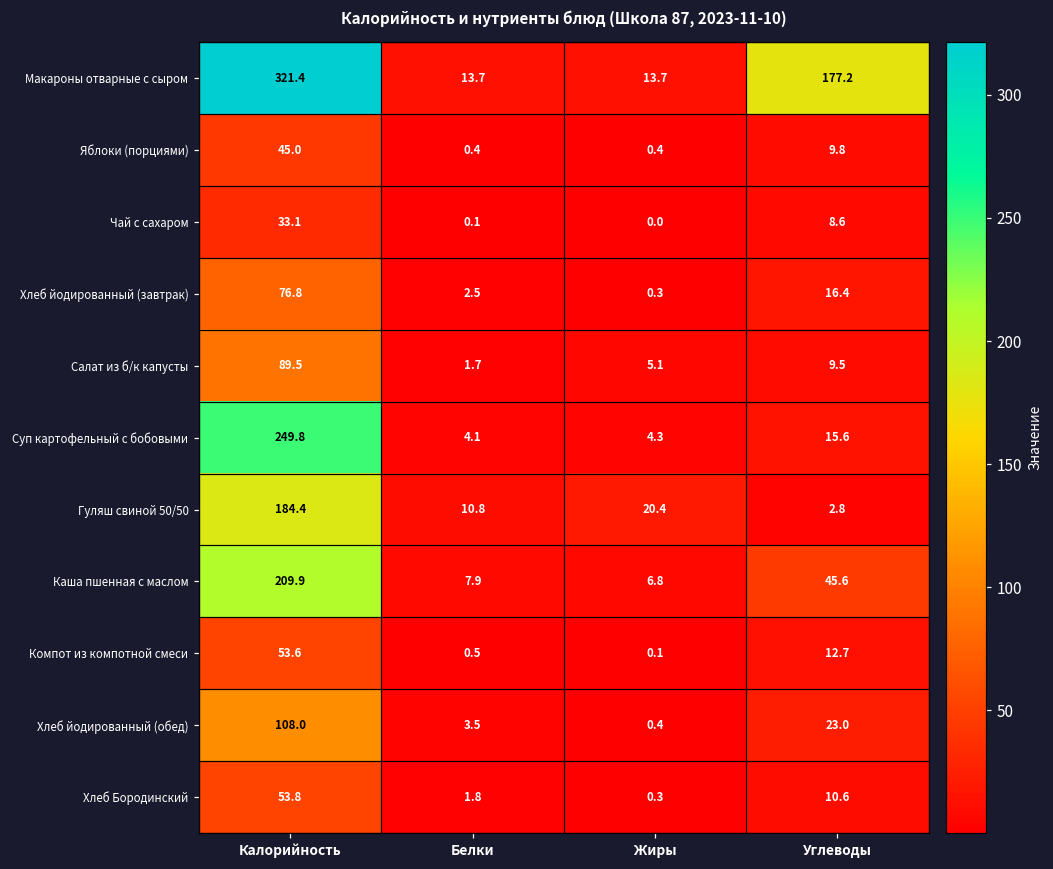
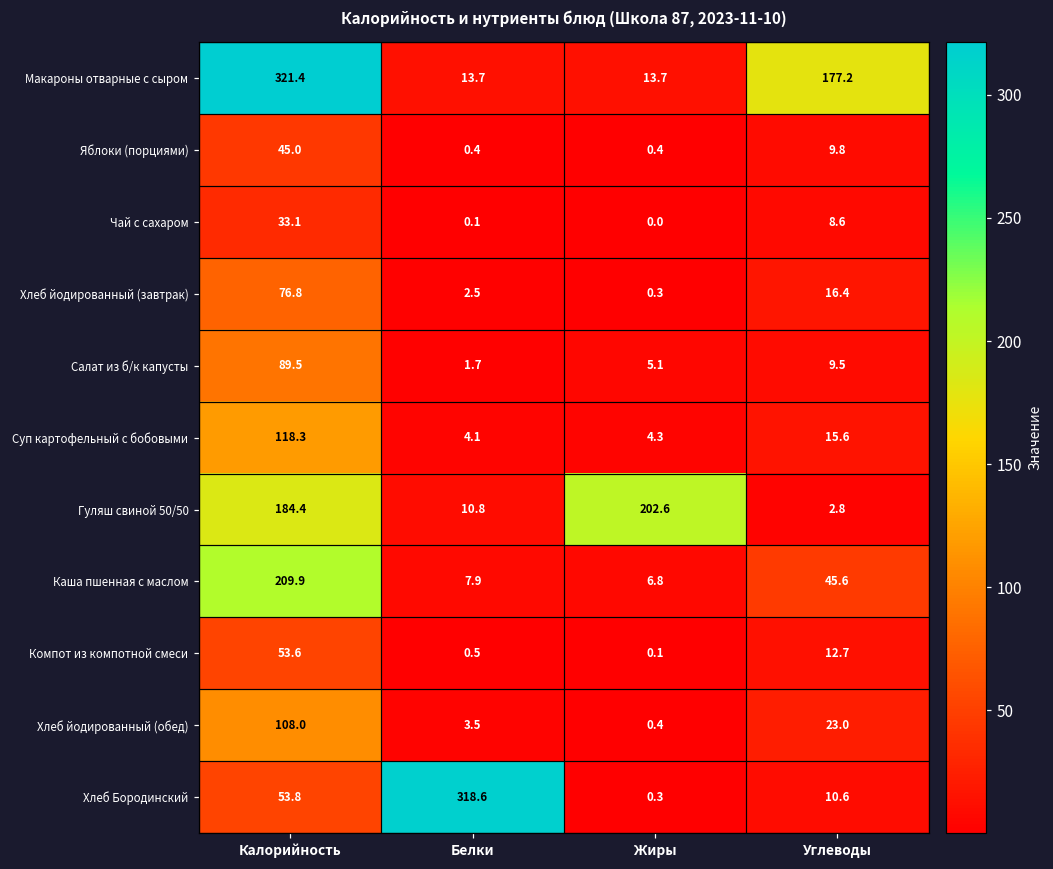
  {
    "Макароны отварные с сыром": {
      "Калорийность": 321.4,
      "Белки": 13.7,
      "Жиры": 13.7,
      "Углеводы": 177.2
    },
    "Яблоки (порциями)": {
      "Калорийность": 45.0,
      "Белки": 0.4,
      "Жиры": 0.4,
      "Углеводы": 9.8
    },
    "Чай с сахаром": {
      "Калорийность": 33.1,
      "Белки": 0.1,
      "Жиры": 0.0,
      "Углеводы": 8.6
    },
    "Хлеб йодированный (завтрак)": {
      "Калорийность": 76.8,
      "Белки": 2.5,
      "Жиры": 0.3,
      "Углеводы": 16.4
    },
    "Салат из б/к капусты": {
      "Калорийность": 89.5,
      "Белки": 1.7,
      "Жиры": 5.1,
      "Углеводы": 9.5
    },
    "Суп картофельный с бобовыми": {
-     "Калорийность": 249.8,
+     "Калорийность": 118.3,
      "Белки": 4.1,
      "Жиры": 4.3,
      "Углеводы": 15.6
    },
    "Гуляш свиной 50/50": {
      "Калорийность": 184.4,
      "Белки": 10.8,
-     "Жиры": 20.4,
+     "Жиры": 202.6,
      "Углеводы": 2.8
    },
    "Каша пшенная с маслом": {
      "Калорийность": 209.9,
      "Белки": 7.9,
      "Жиры": 6.8,
      "Углеводы": 45.6
    },
    "Компот из компотной смеси": {
      "Калорийность": 53.6,
      "Белки": 0.5,
      "Жиры": 0.1,
      "Углеводы": 12.7
    },
    "Хлеб йодированный (обед)": {
      "Калорийность": 108.0,
      "Белки": 3.5,
      "Жиры": 0.4,
      "Углеводы": 23.0
    },
    "Хлеб Бородинский": {
      "Калорийность": 53.8,
-     "Белки": 1.8,
+     "Белки": 318.6,
      "Жиры": 0.3,
      "Углеводы": 10.6
    }
  }
